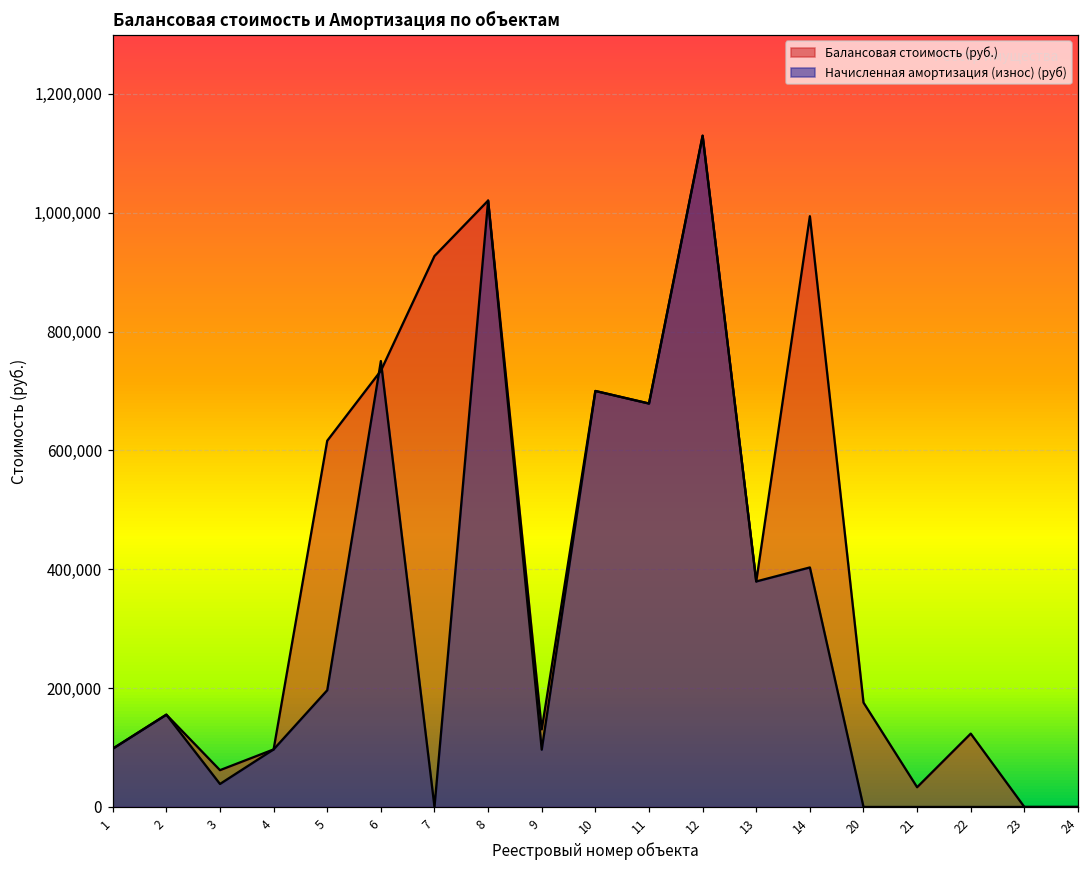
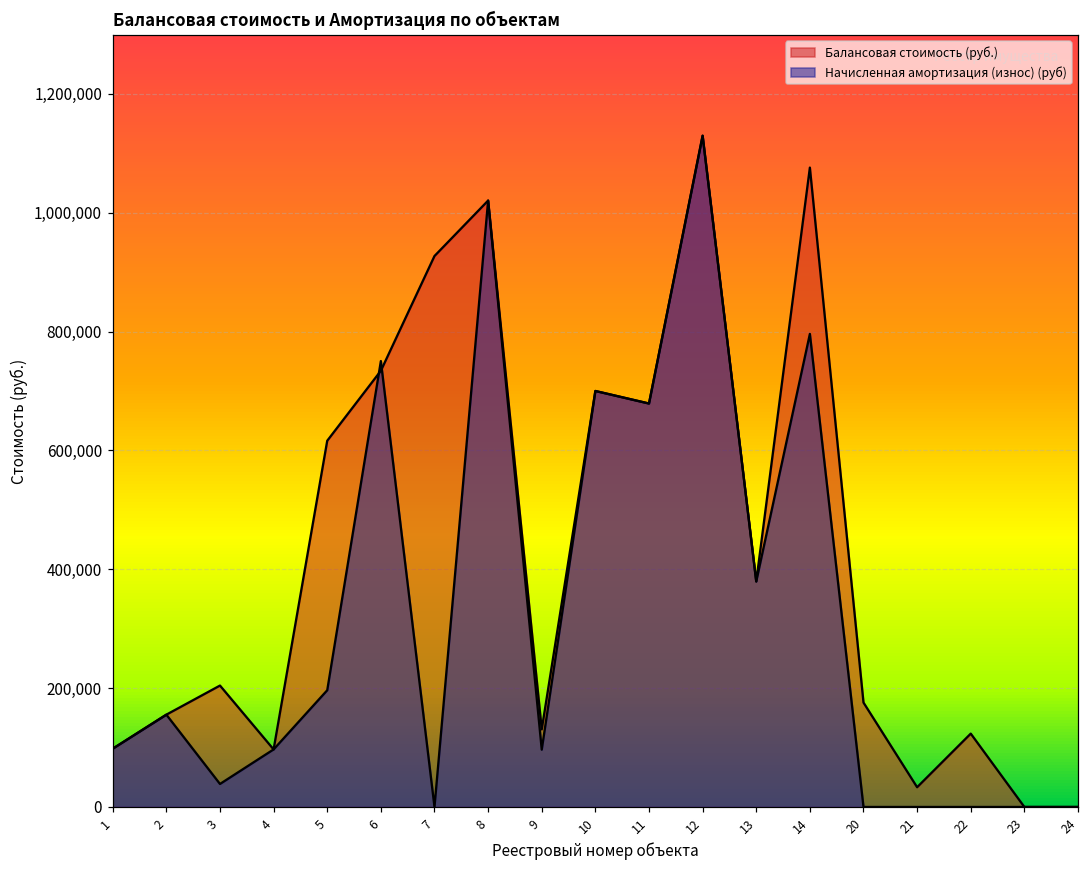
  {
    "Балансовая стоимость (руб.)": {
-     "3": "60,000",
+     "3": "200,000",
      "5": "620,000",
      "6": "730,000",
      "7": "930,000",
      "9": "130,000",
-     "14": "990,000",
+     "14": "1,080,000",
      "20": "180,000",
      "21": "30,000",
      "22": "120,000"
    },
    "Начисленная амортизация (износ) (руб)": {
      "3": "40,000",
      "5": "200,000",
      "6": "750,000",
      "7": "0",
      "9": "100,000",
-     "14": "400,000",
+     "14": "800,000",
      "20": "0",
      "21": "0",
      "22": "0"
    }
  }
